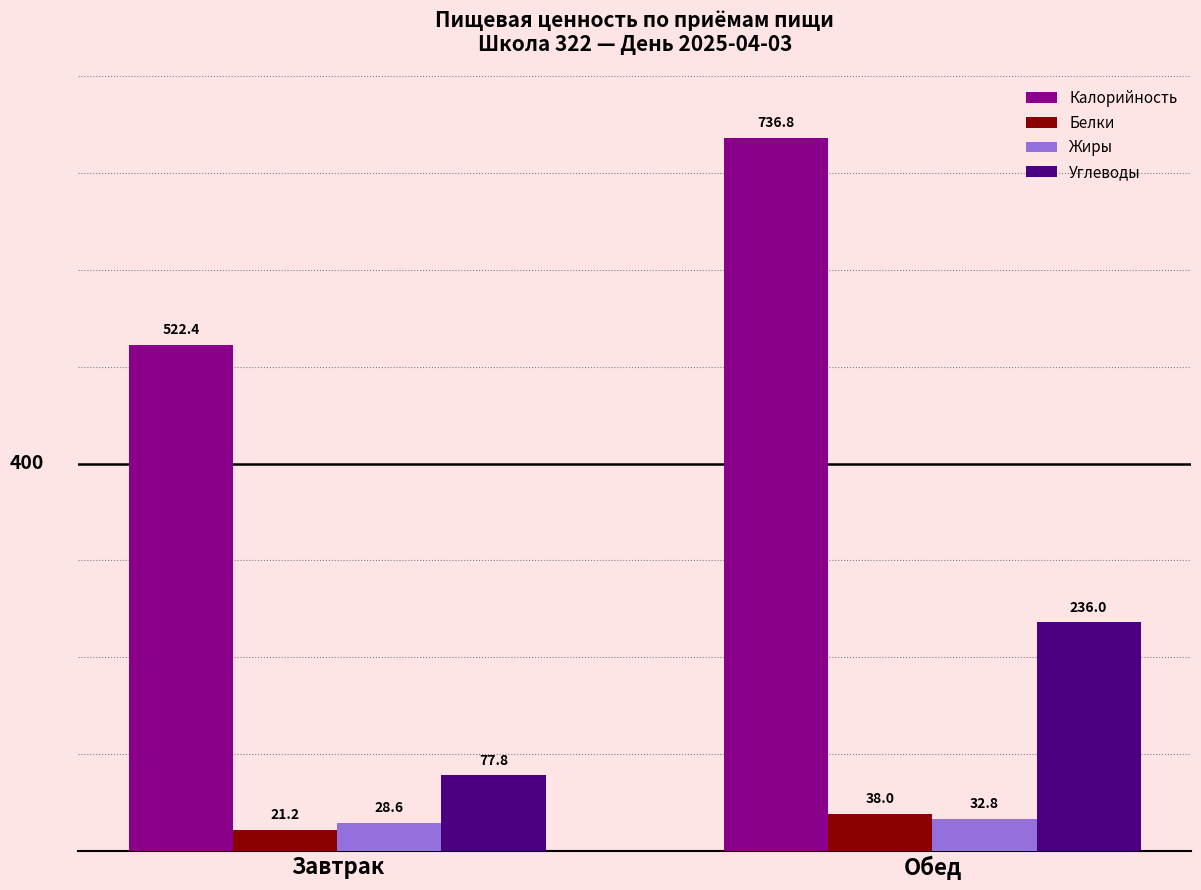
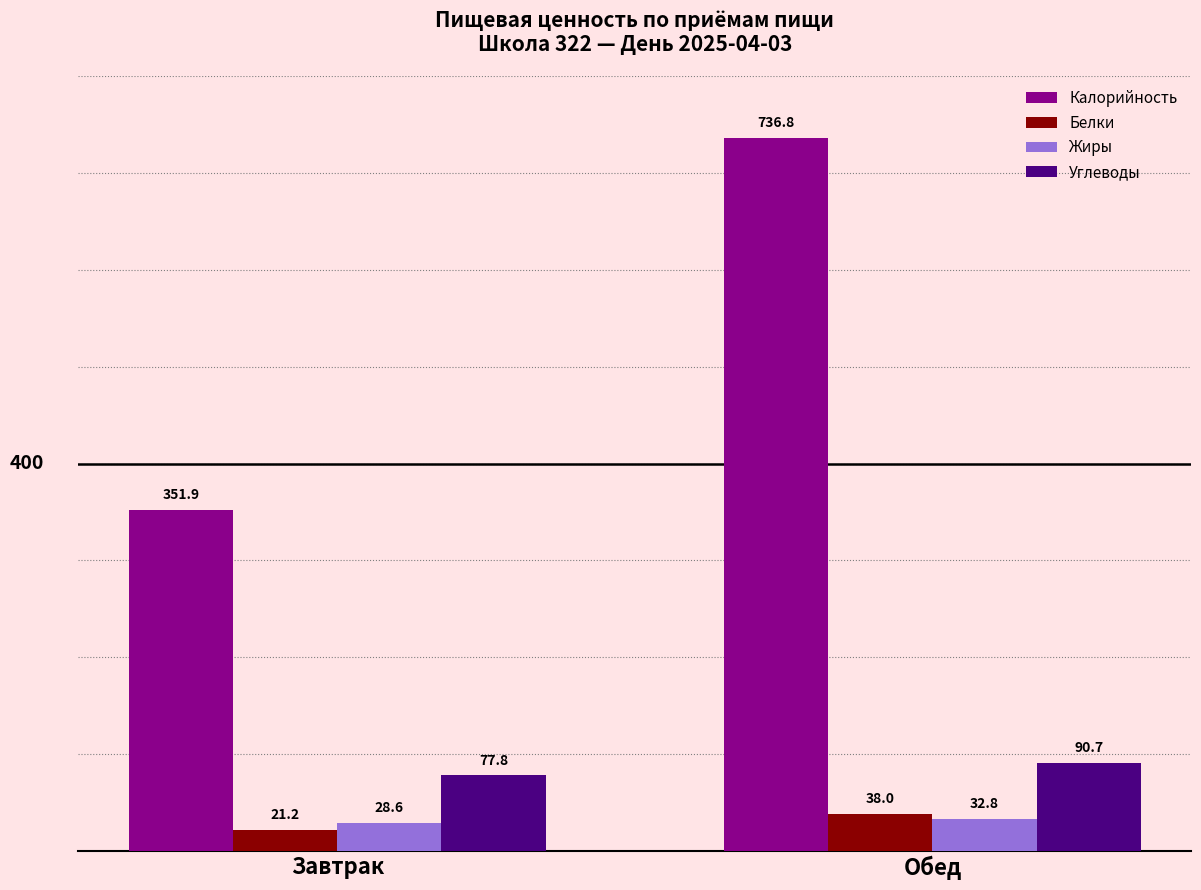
  {
    "Калорийность": {
-     "Завтрак": 522.4,
+     "Завтрак": 351.9,
      "Обед": 736.8
    },
    "Белки": {
      "Завтрак": 21.2,
      "Обед": 38.0
    },
    "Жиры": {
      "Завтрак": 28.6,
      "Обед": 32.8
    },
    "Углеводы": {
      "Завтрак": 77.8,
-     "Обед": 236.0
+     "Обед": 90.7
    }
  }
